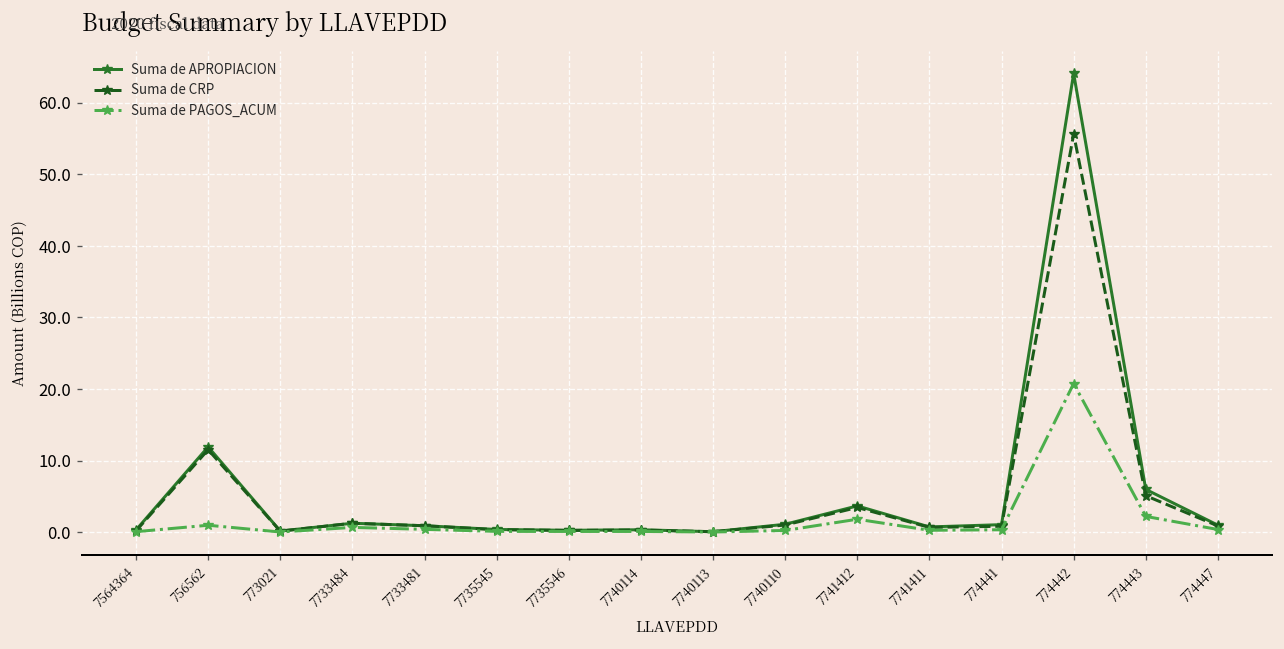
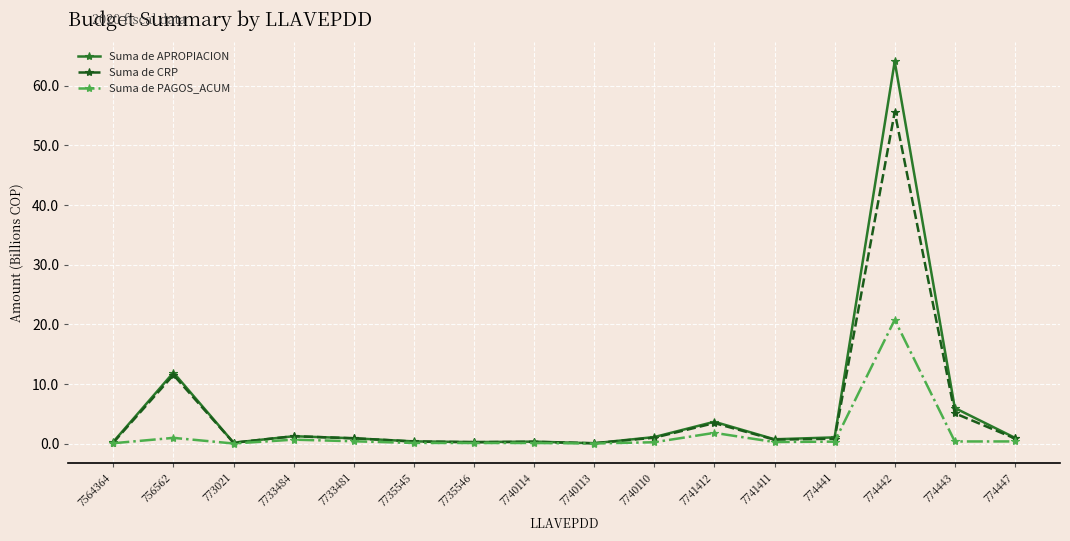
  {
    "Suma de PAGOS_ACUM": {
      "756562": 1,
      "7733484": 1,
      "7733481": 0,
      "7740110": 0,
      "7741412": 2,
      "774441": 0,
      "774442": 21,
-     "774443": 2,
+     "774443": 0,
      "774447": 0
    }
  }
